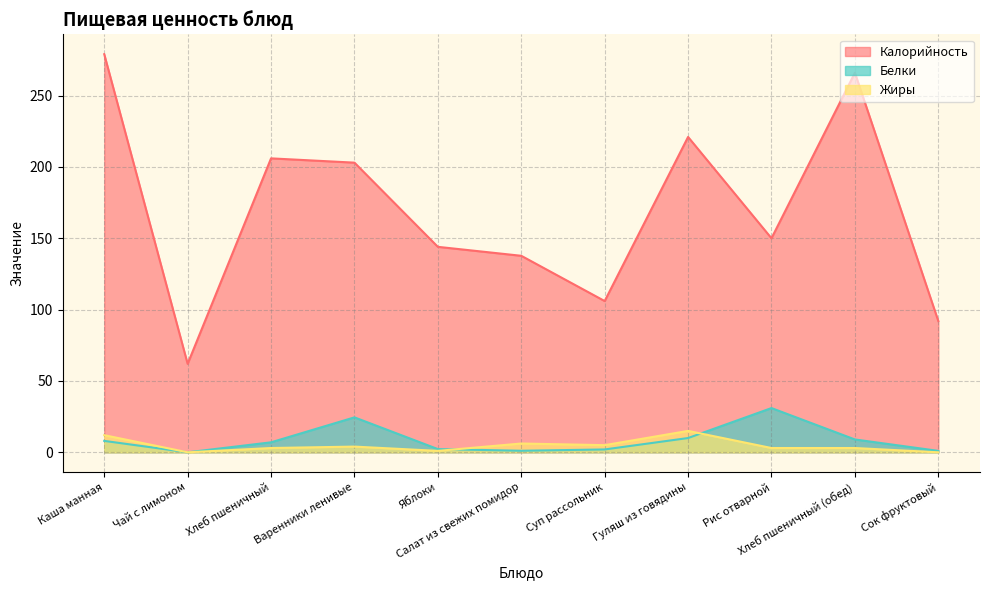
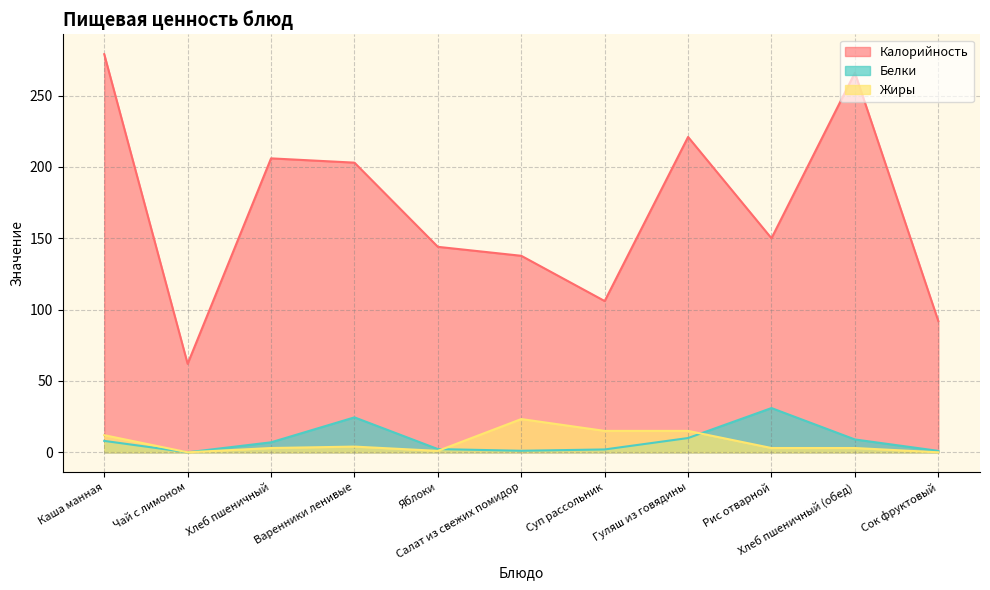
  {
    "Калорийность": {
      "Каша манная": 279,
      "Чай с лимоном": 62,
      "Хлеб пшеничный": 206,
      "Варенники ленивые": 203,
      "Яблоки": 144,
      "Салат из свежих помидор": 138,
      "Суп рассольник": 106,
      "Гуляш из говядины": 221,
      "Рис отварной": 150,
      "Сок фруктовый": 92
    },
    "Белки": {
      "Каша манная": 8,
      "Хлеб пшеничный": 7,
      "Варенники ленивые": 24,
      "Салат из свежих помидор": 1,
      "Суп рассольник": 2,
      "Гуляш из говядины": 10,
      "Рис отварной": 31,
      "Хлеб пшеничный (обед)": 9
    },
    "Жиры": {
      "Каша манная": 12,
      "Хлеб пшеничный": 3,
      "Варенники ленивые": 4,
-     "Салат из свежих помидор": 6,
-     "Суп рассольник": 5,
+     "Салат из свежих помидор": 23,
+     "Суп рассольник": 15,
      "Гуляш из говядины": 15,
      "Рис отварной": 3,
      "Хлеб пшеничный (обед)": 3
    }
  }
